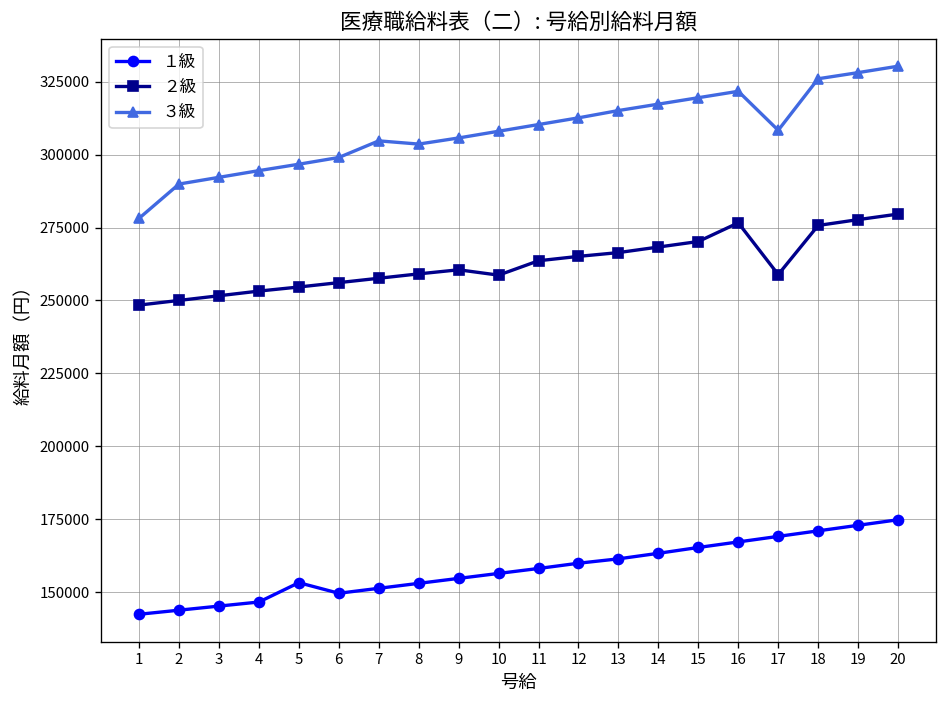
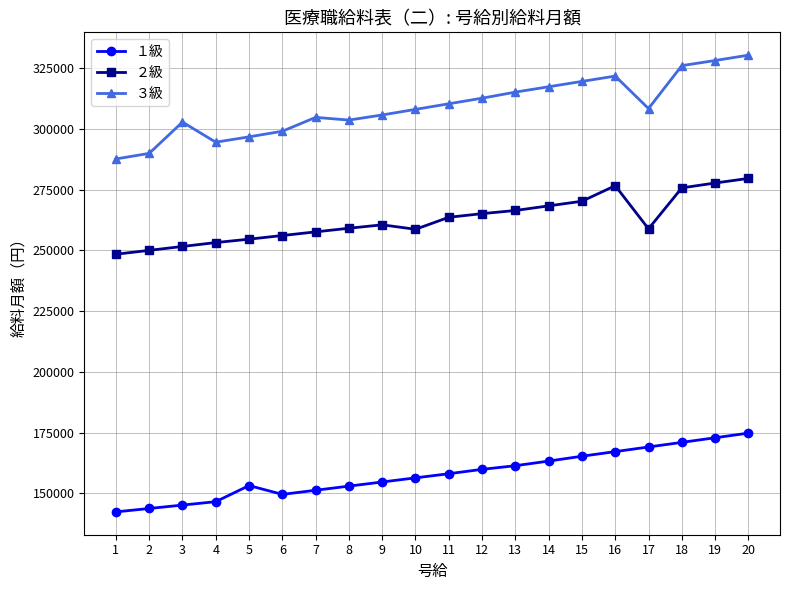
  {
    "１級": {
      "1": 142000,
      "2": 144000,
      "3": 145000,
      "4": 147000,
      "5": 153000,
      "6": 150000,
      "7": 151000,
      "8": 153000,
      "9": 155000,
      "10": 156000,
      "11": 158000,
      "12": 160000,
      "13": 161000,
      "14": 163000,
      "15": 165000,
      "16": 167000,
      "17": 169000,
      "18": 171000,
      "19": 173000,
      "20": 175000
    },
    "２級": {
      "1": 248000,
      "2": 250000,
      "3": 252000,
      "4": 253000,
      "5": 255000,
      "6": 256000,
      "7": 258000,
      "8": 259000,
      "9": 261000,
      "10": 259000,
      "11": 264000,
      "12": 265000,
      "13": 266000,
      "14": 268000,
      "15": 270000,
      "16": 277000,
      "17": 259000,
      "18": 276000,
      "19": 278000,
      "20": 280000
    },
    "３級": {
-     "1": 278000,
+     "1": 288000,
      "2": 290000,
-     "3": 292000,
+     "3": 303000,
      "4": 295000,
      "5": 297000,
      "6": 299000,
      "7": 305000,
      "8": 304000,
      "9": 306000,
      "10": 308000,
      "11": 310000,
      "12": 313000,
      "13": 315000,
      "14": 317000,
      "15": 320000,
      "16": 322000,
      "17": 308000,
      "18": 326000,
      "19": 328000,
      "20": 330000
    }
  }
